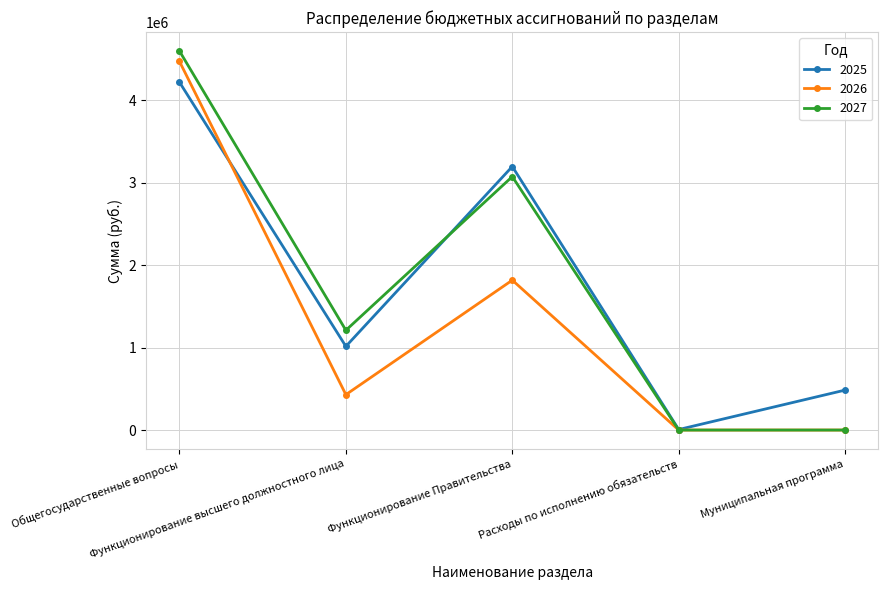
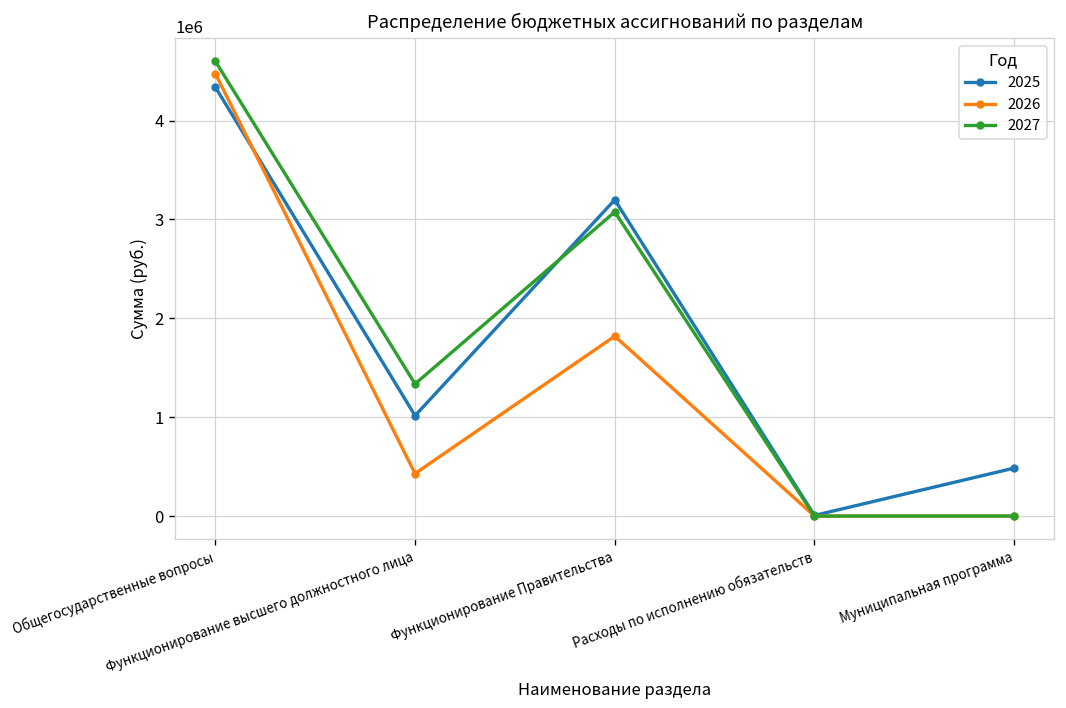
  {
    "2025": {
-     "Общегосударственные вопросы": 4200000,
+     "Общегосударственные вопросы": 4300000,
      "Функционирование высшего должностного лица": 1000000,
      "Функционирование Правительства": 3200000,
      "Муниципальная программа": 500000
    },
    "2026": {
      "Общегосударственные вопросы": 4500000,
      "Функционирование высшего должностного лица": 400000,
      "Функционирование Правительства": 1800000
    },
    "2027": {
      "Общегосударственные вопросы": 4600000,
-     "Функционирование высшего должностного лица": 1200000,
+     "Функционирование высшего должностного лица": 1300000,
      "Функционирование Правительства": 3100000
    }
  }
